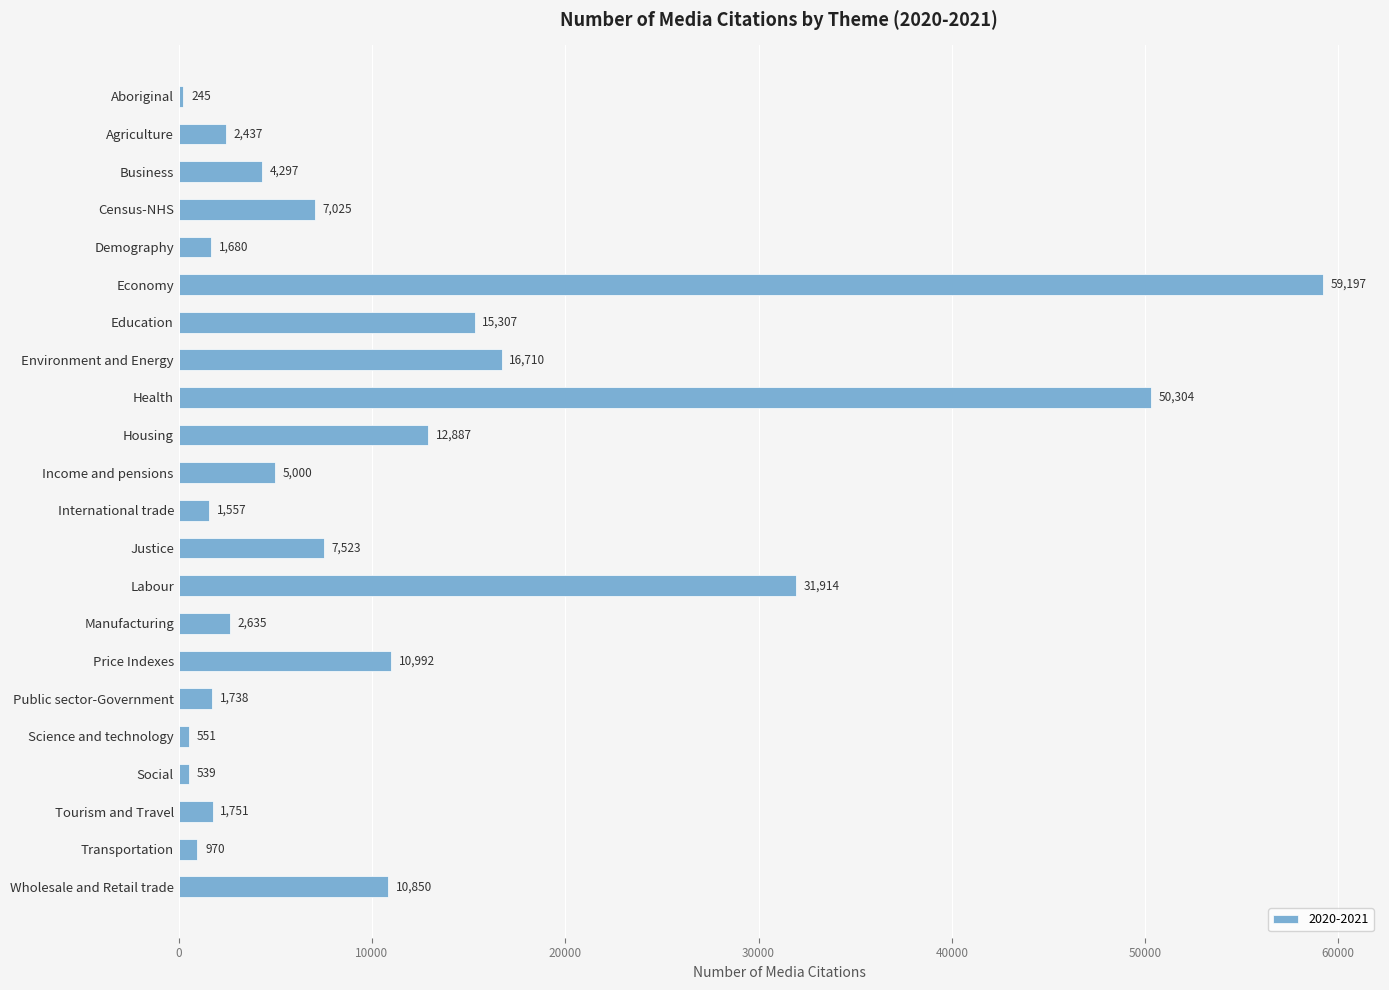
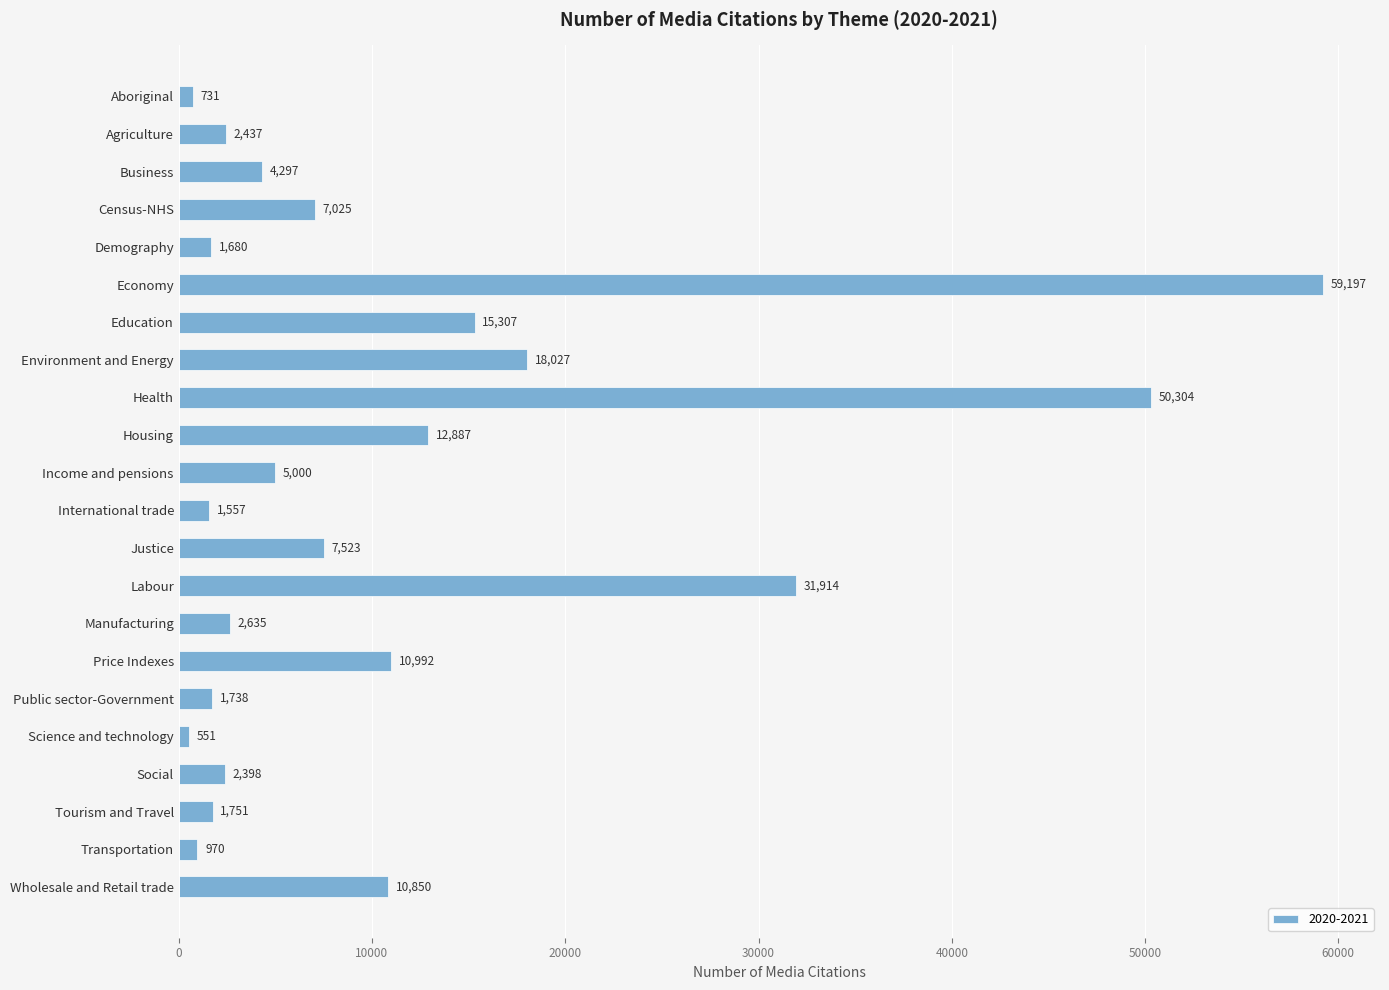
  {
-   "Aboriginal": "245",
+   "Aboriginal": "731",
    "Agriculture": "2,437",
    "Business": "4,297",
    "Census-NHS": "7,025",
    "Demography": "1,680",
    "Economy": "59,197",
    "Education": "15,307",
-   "Environment and Energy": "16,710",
+   "Environment and Energy": "18,027",
    "Health": "50,304",
    "Housing": "12,887",
    "Income and pensions": "5,000",
    "International trade": "1,557",
    "Justice": "7,523",
    "Labour": "31,914",
    "Manufacturing": "2,635",
    "Price Indexes": "10,992",
    "Public sector-Government": "1,738",
    "Science and technology": "551",
-   "Social": "539",
+   "Social": "2,398",
    "Tourism and Travel": "1,751",
    "Transportation": "970",
    "Wholesale and Retail trade": "10,850"
  }
